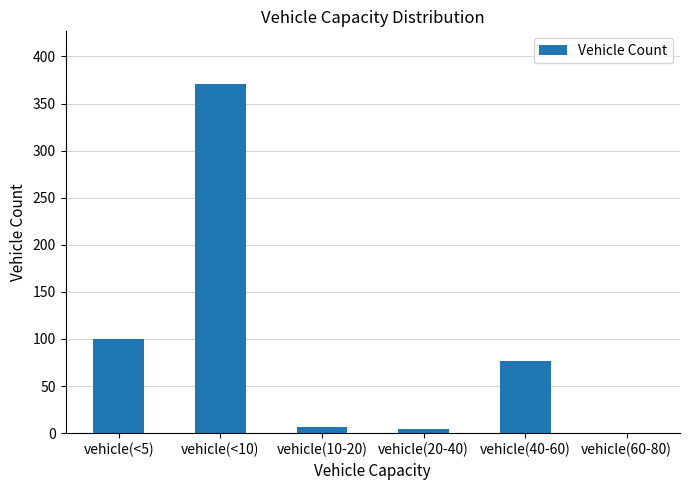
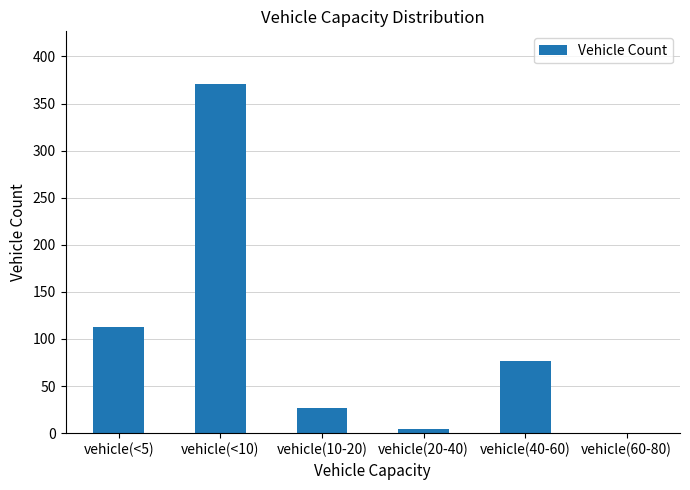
  {
-   "vehicle(<5)": 100,
+   "vehicle(<5)": 110,
    "vehicle(<10)": 370,
-   "vehicle(10-20)": 10,
+   "vehicle(10-20)": 30,
    "vehicle(20-40)": 0,
    "vehicle(40-60)": 80,
    "vehicle(60-80)": 0
  }
